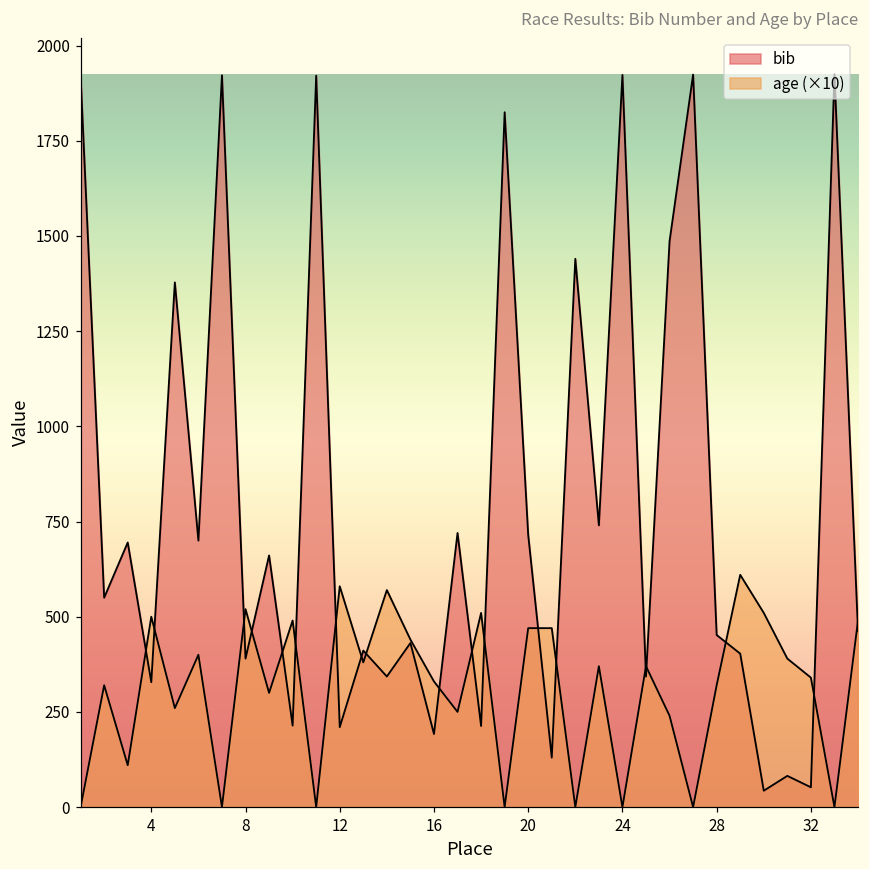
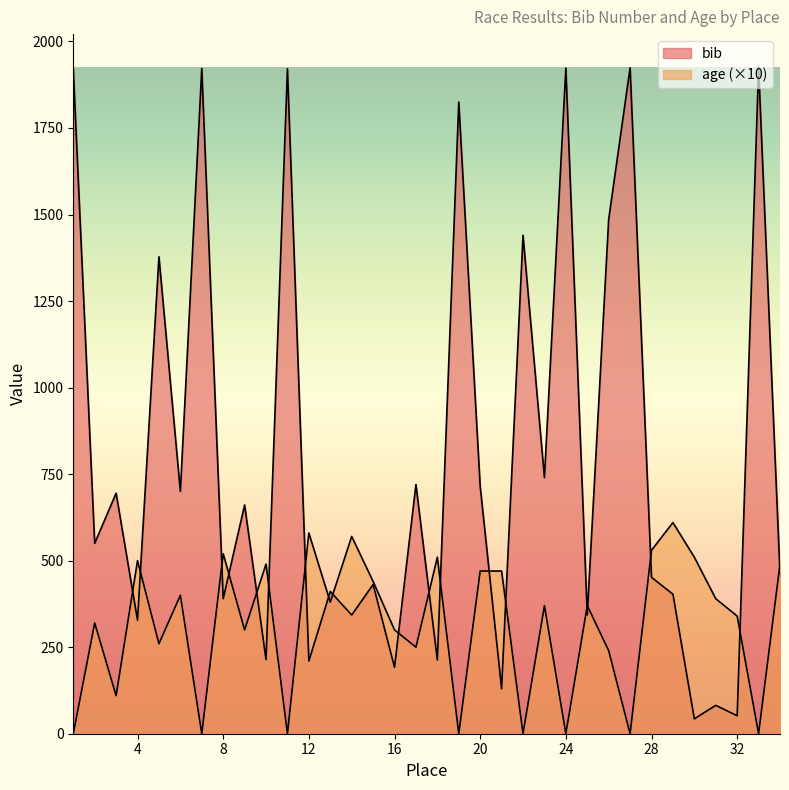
  {
    "bib": {
      "4": 330,
      "8": 390,
      "12": 210,
      "16": 190,
      "20": 720,
      "24": 1920,
      "28": 450,
      "32": 50
    },
    "age (×10)": {
      "4": 500,
      "8": 520,
      "12": 580,
-     "16": 330,
+     "16": 300,
      "20": 470,
      "24": 0,
-     "28": 320,
+     "28": 530,
      "32": 340
    }
  }
